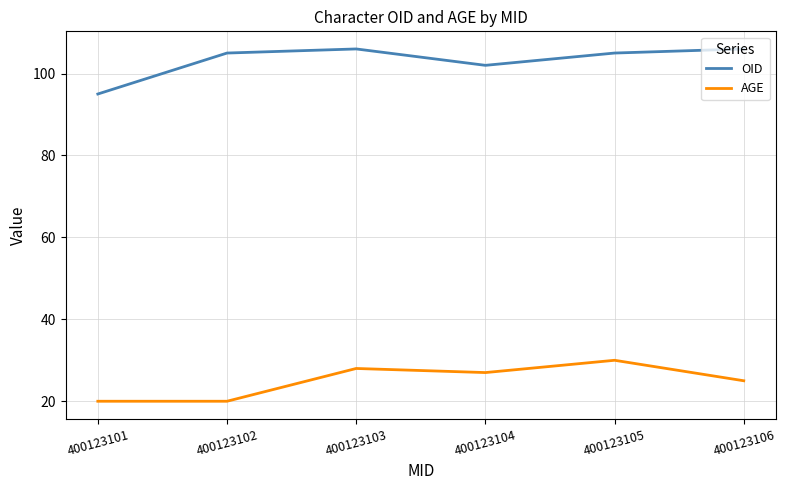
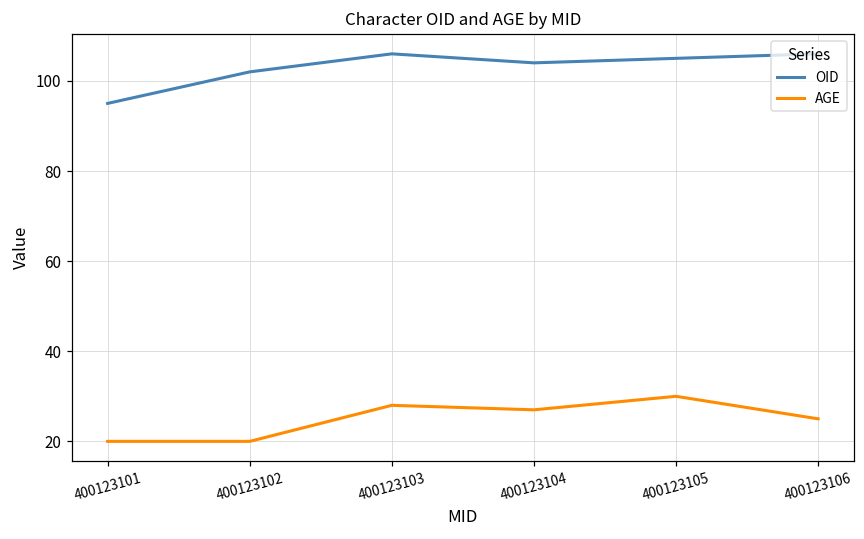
  {
    "OID": {
      "400123101": 95,
-     "400123102": 105,
+     "400123102": 102,
      "400123103": 106,
-     "400123104": 102,
+     "400123104": 104,
      "400123105": 105
    },
    "AGE": {
      "400123101": 20,
      "400123102": 20,
      "400123103": 28,
      "400123104": 27,
      "400123105": 30,
      "400123106": 25
    }
  }
